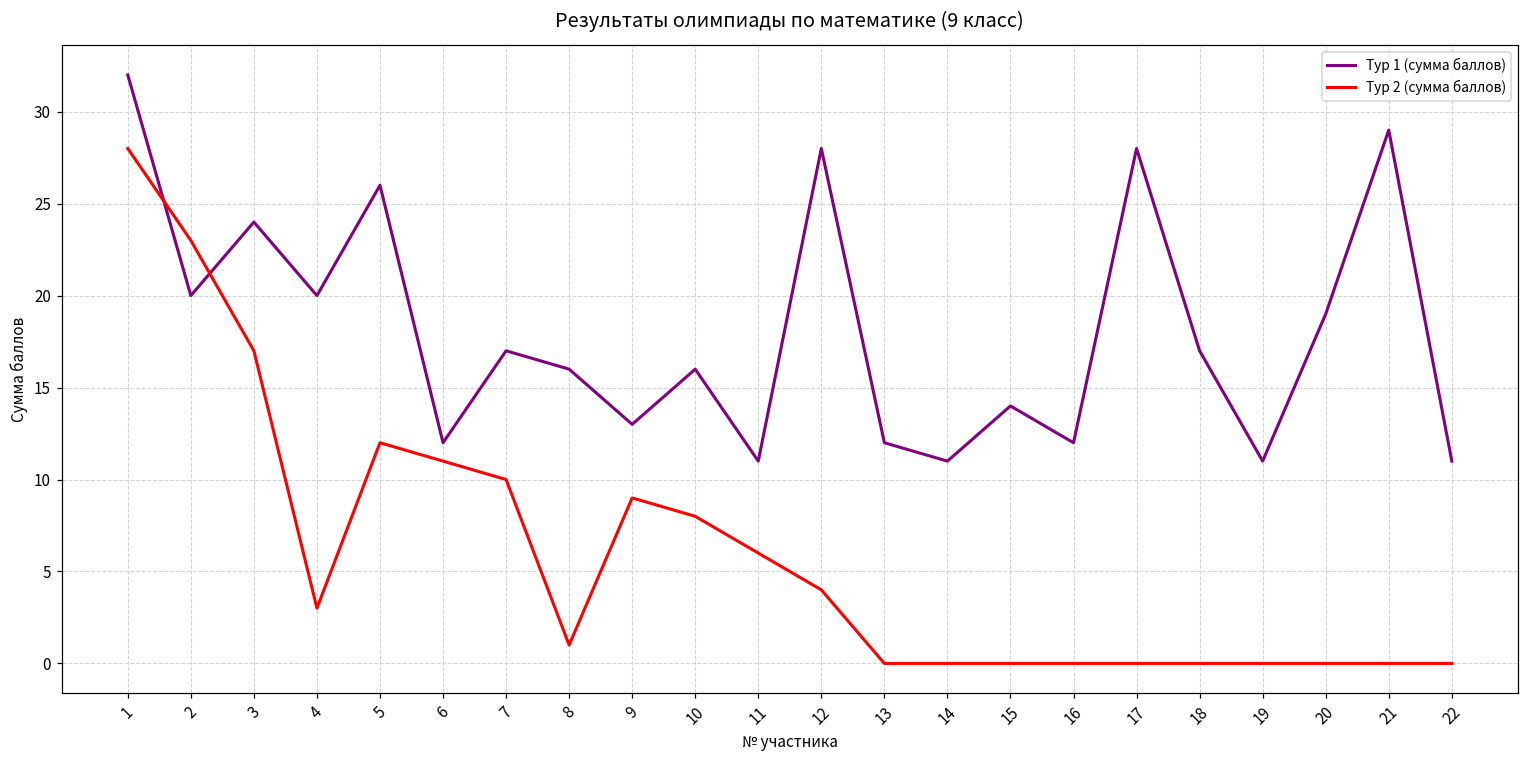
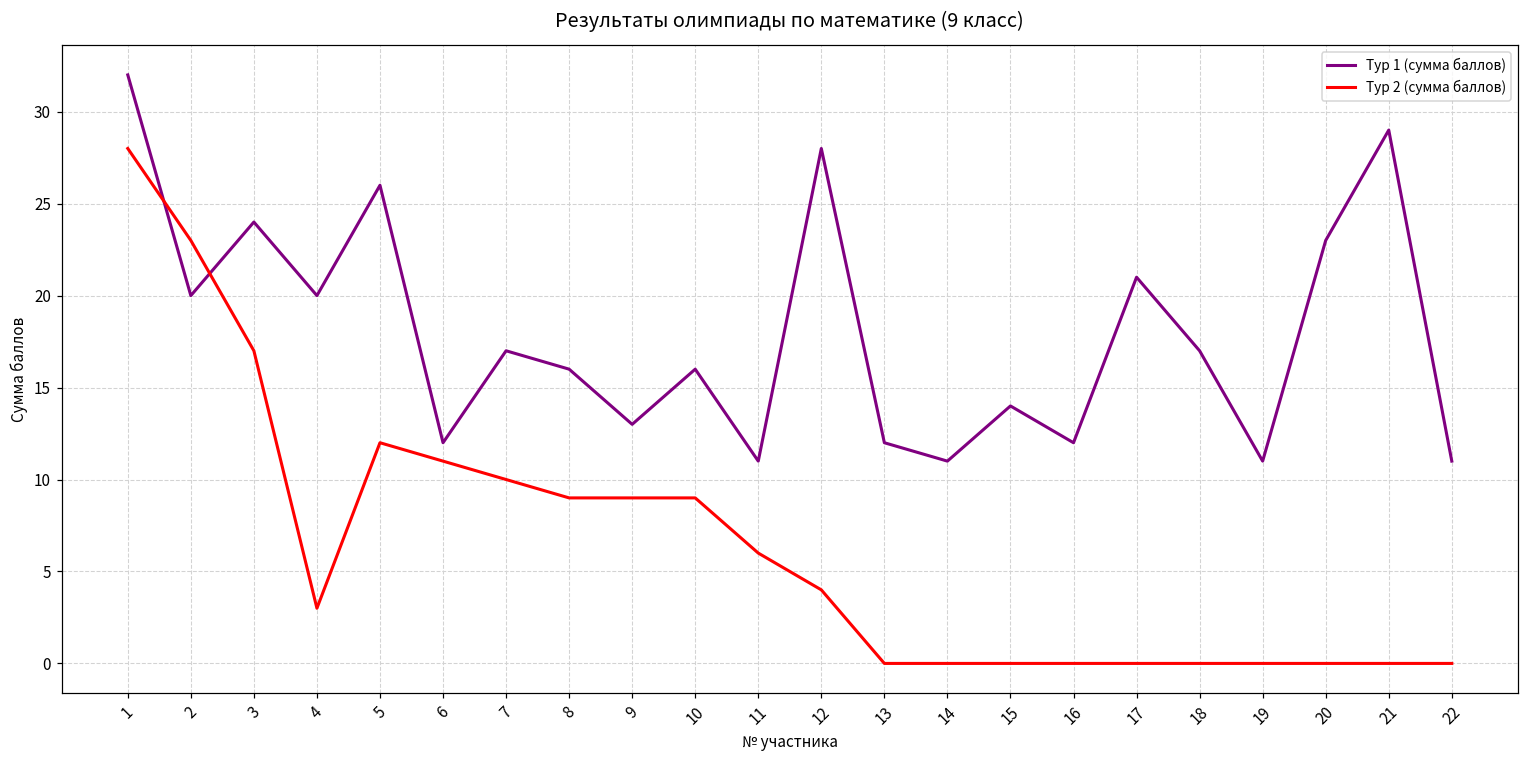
  {
    "Тур 1 (сумма баллов)": {
      "1": 32,
      "2": 20,
      "3": 24,
      "4": 20,
      "5": 26,
      "6": 12,
      "7": 17,
      "8": 16,
      "9": 13,
      "10": 16,
      "11": 11,
      "12": 28,
      "13": 12,
      "14": 11,
      "15": 14,
      "16": 12,
-     "17": 28,
+     "17": 21,
      "18": 17,
      "19": 11,
-     "20": 19,
+     "20": 23,
      "21": 29,
      "22": 11
    },
    "Тур 2 (сумма баллов)": {
      "1": 28,
      "2": 23,
      "3": 17,
      "4": 3,
      "5": 12,
      "6": 11,
      "7": 10,
-     "8": 1,
+     "8": 9,
      "9": 9,
-     "10": 8,
+     "10": 9,
      "11": 6,
      "12": 4,
      "13": 0,
      "14": 0,
      "15": 0,
      "16": 0,
      "17": 0,
      "18": 0,
      "19": 0,
      "20": 0,
      "21": 0,
      "22": 0
    }
  }
